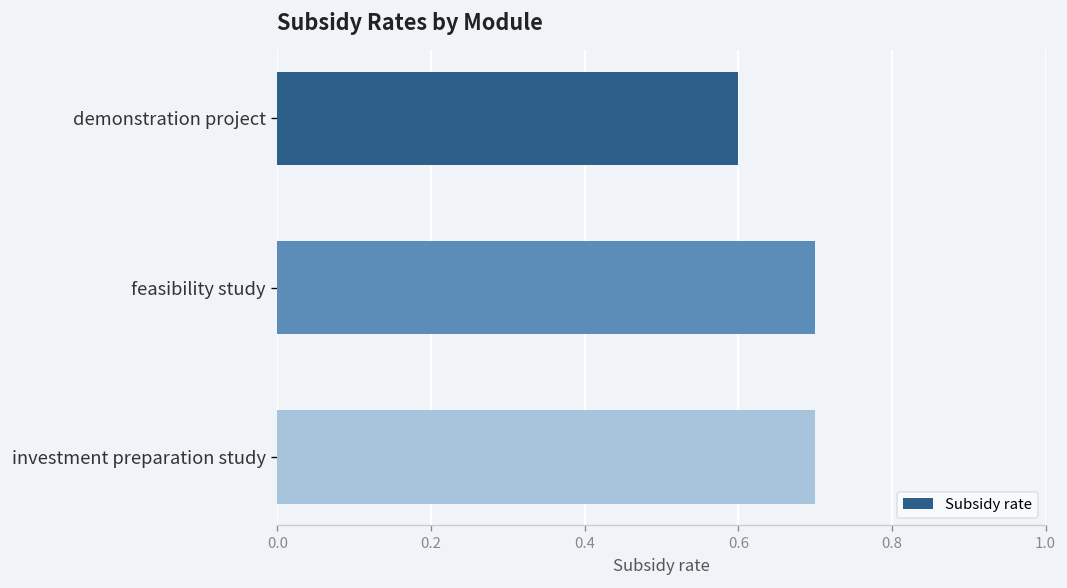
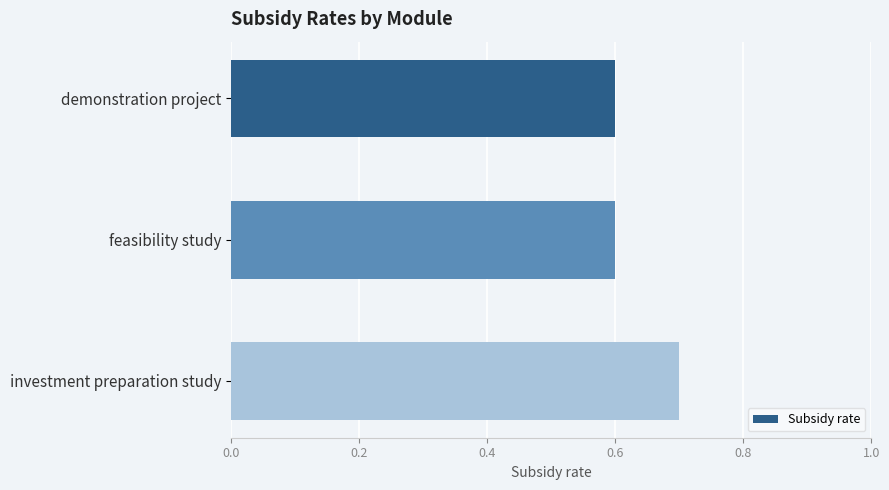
  {
    "demonstration project": 0.6,
-   "feasibility study": 0.7,
+   "feasibility study": 0.6,
    "investment preparation study": 0.7
  }
